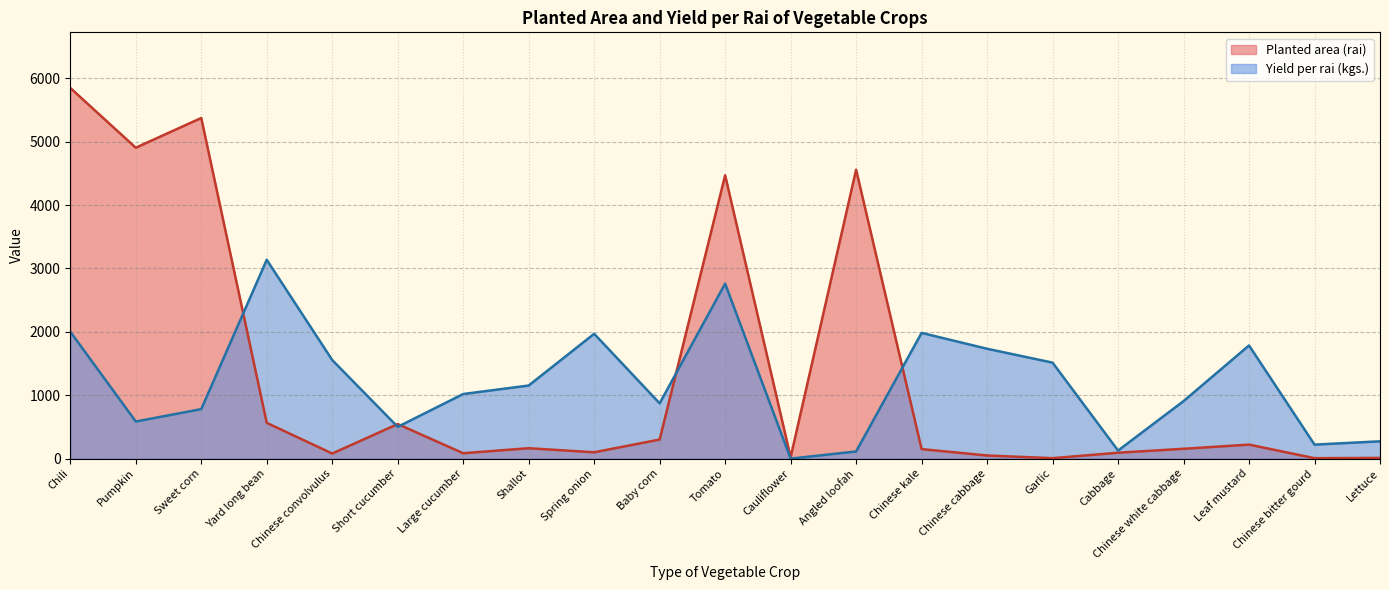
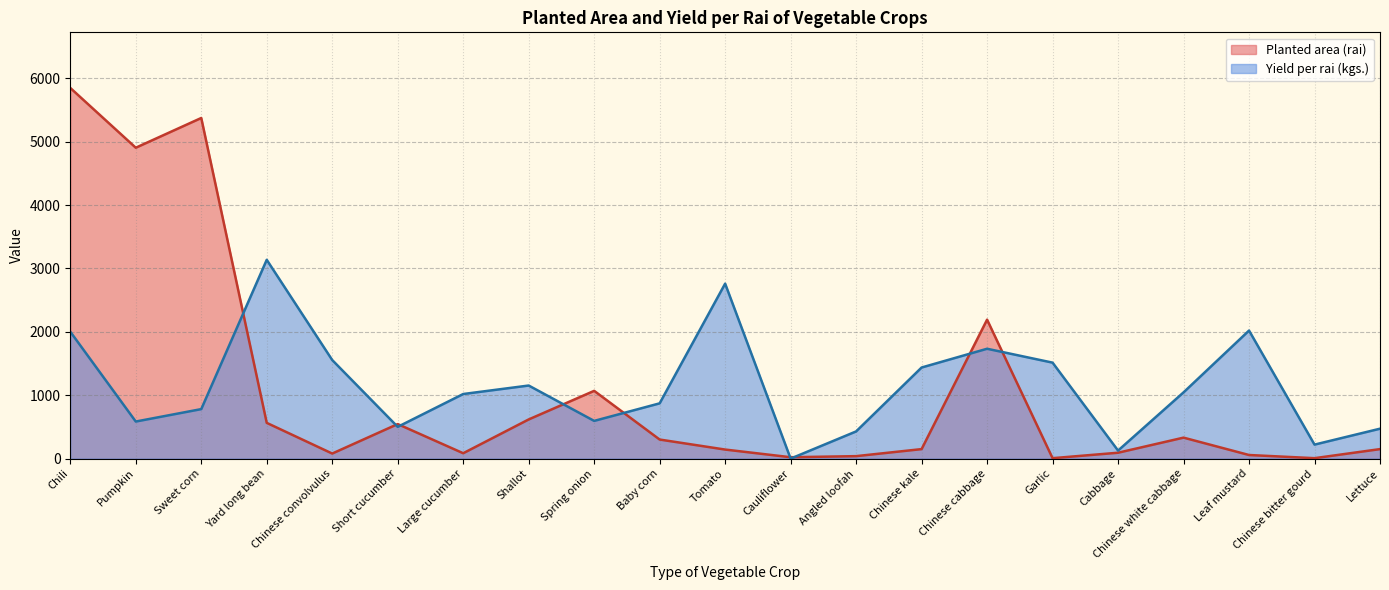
  {
    "Planted area (rai)": {
      "Chili": 5800,
      "Pumpkin": 4900,
      "Sweet corn": 5400,
      "Yard long bean": 600,
      "Chinese convolvulus": 100,
      "Short cucumber": 500,
      "Large cucumber": 100,
-     "Shallot": 200,
-     "Spring onion": 100,
+     "Shallot": 600,
+     "Spring onion": 1100,
      "Baby corn": 300,
-     "Tomato": 4500,
-     "Angled loofah": 4600,
+     "Tomato": 100,
+     "Angled loofah": 0,
      "Chinese kale": 200,
-     "Chinese cabbage": 0,
+     "Chinese cabbage": 2200,
      "Garlic": 0,
-     "Chinese white cabbage": 200,
-     "Leaf mustard": 200,
+     "Chinese white cabbage": 300,
+     "Leaf mustard": 100,
      "Chinese bitter gourd": 0,
-     "Lettuce": 0
+     "Lettuce": 200
    },
    "Yield per rai (kgs.)": {
      "Chili": 2000,
      "Pumpkin": 600,
      "Sweet corn": 800,
      "Yard long bean": 3100,
      "Chinese convolvulus": 1600,
      "Short cucumber": 500,
      "Large cucumber": 1000,
      "Shallot": 1200,
-     "Spring onion": 2000,
+     "Spring onion": 600,
      "Baby corn": 900,
      "Tomato": 2800,
-     "Angled loofah": 100,
-     "Chinese kale": 2000,
+     "Angled loofah": 400,
+     "Chinese kale": 1400,
      "Chinese cabbage": 1700,
      "Garlic": 1500,
-     "Chinese white cabbage": 900,
-     "Leaf mustard": 1800,
+     "Chinese white cabbage": 1000,
+     "Leaf mustard": 2000,
      "Chinese bitter gourd": 200,
-     "Lettuce": 300
+     "Lettuce": 500
    }
  }
